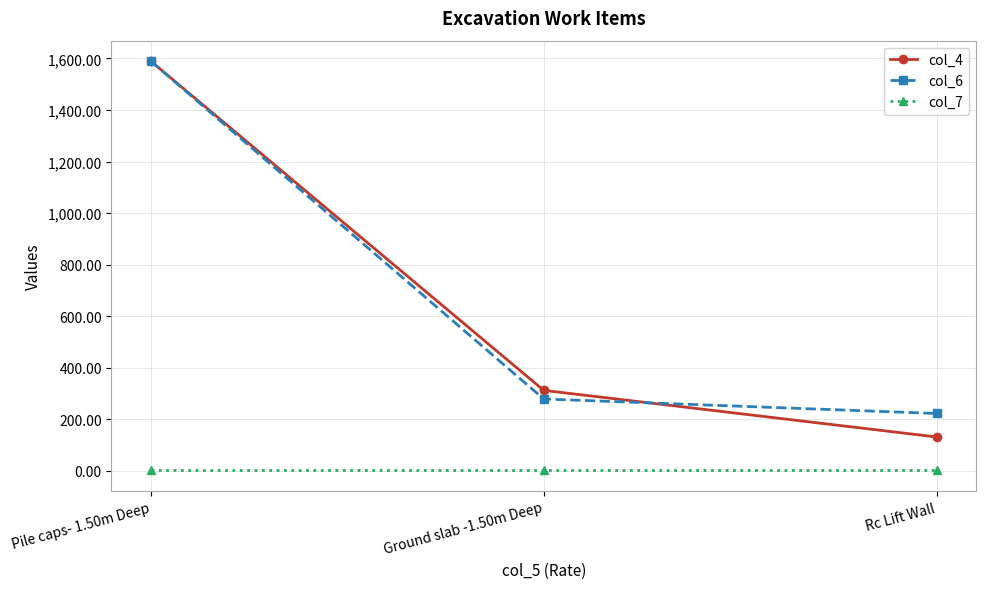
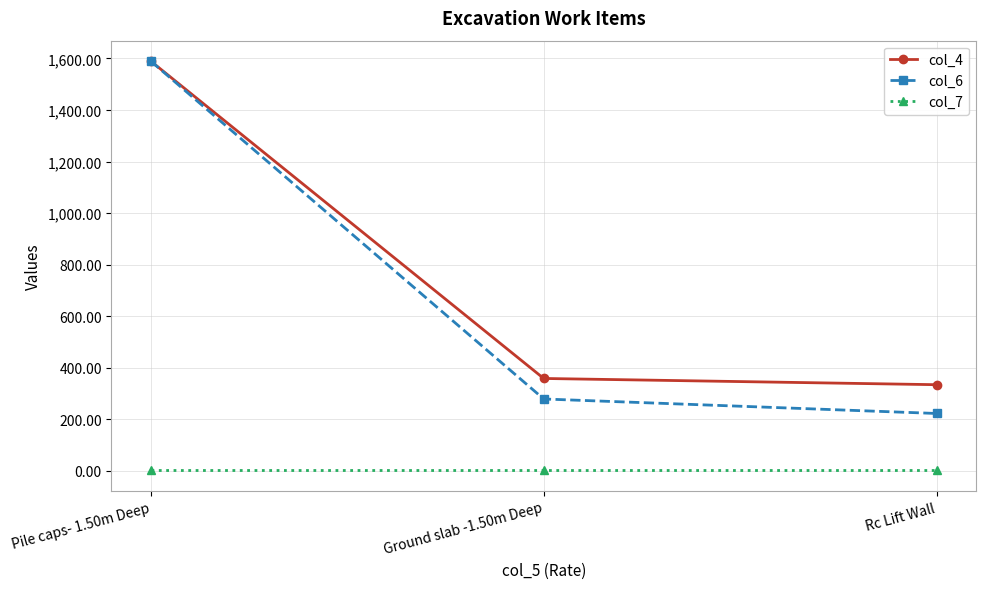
  {
    "col_4": {
-     "Ground slab -1.50m Deep": 310,
-     "Rc Lift Wall": 130
+     "Ground slab -1.50m Deep": 360,
+     "Rc Lift Wall": 330
    },
    "col_6": {
      "Ground slab -1.50m Deep": 280,
      "Rc Lift Wall": 220
    },
    "col_7": {
      "Pile caps- 1.50m Deep": 0,
      "Ground slab -1.50m Deep": 0,
      "Rc Lift Wall": 0
    }
  }
